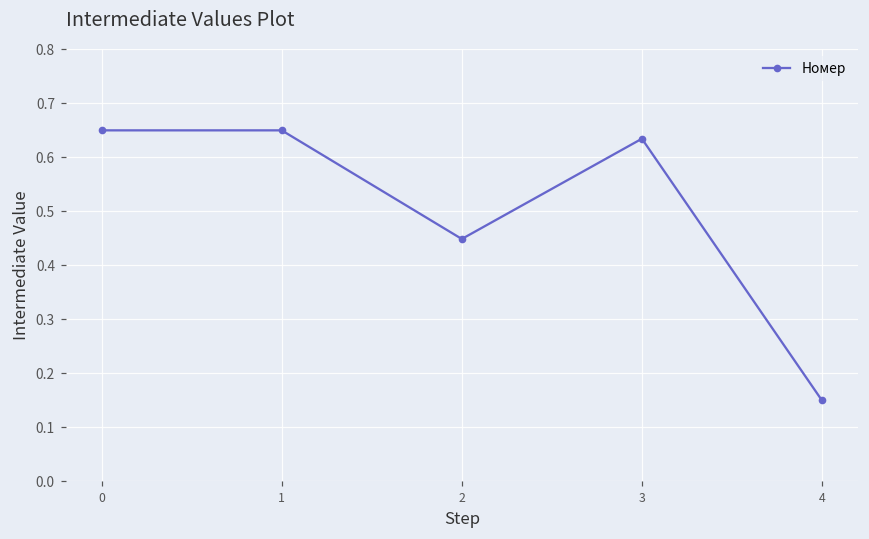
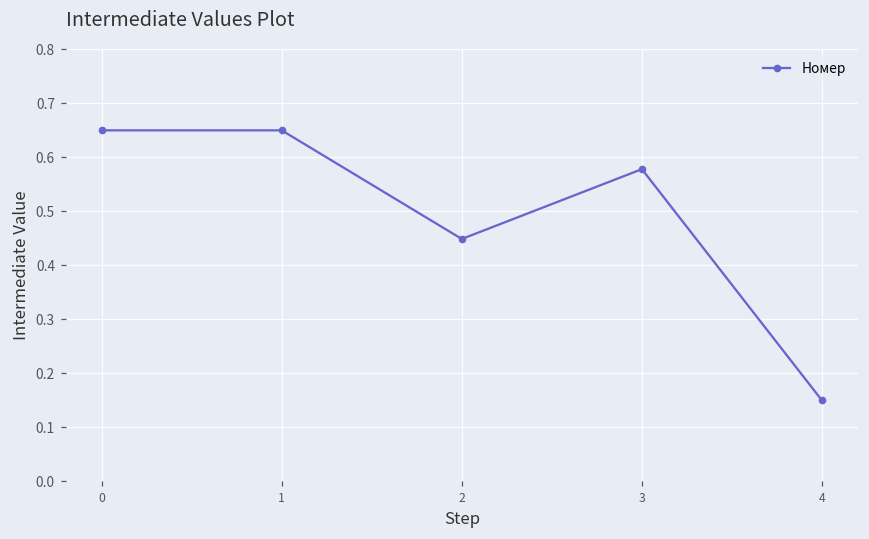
  {
    "0": 0.65,
    "1": 0.65,
    "2": 0.45,
-   "3": 0.63,
+   "3": 0.58,
    "4": 0.15
  }
